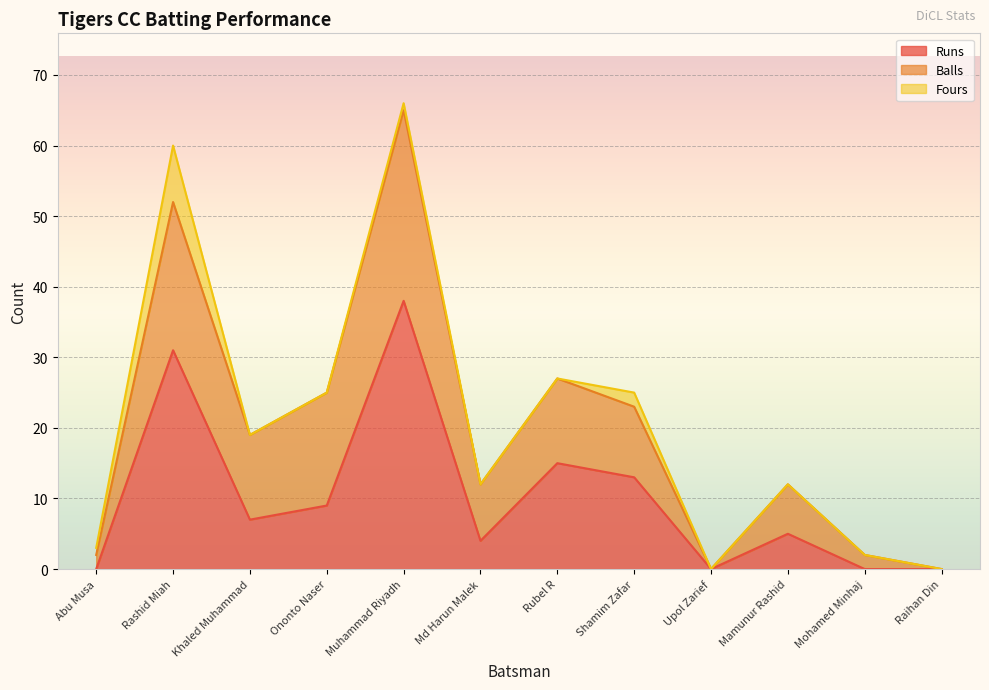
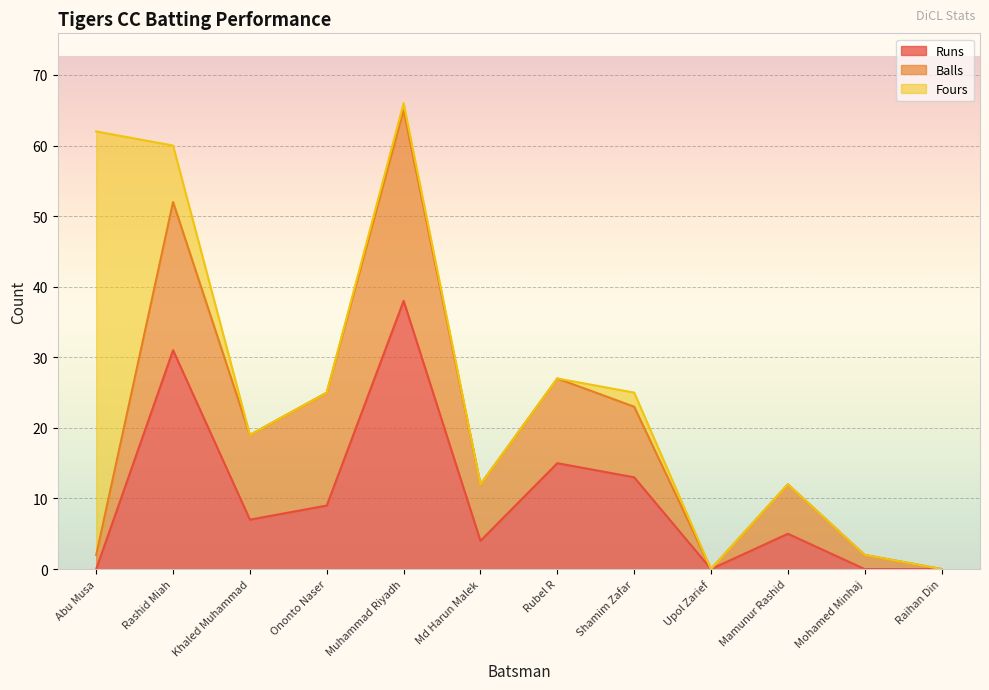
  {
    "Fours": {
-     "Abu Musa": 1,
+     "Abu Musa": 60,
      "Rashid Miah": 8,
      "Muhammad Riyadh": 1,
      "Shamim Zafar": 2
    }
  }
